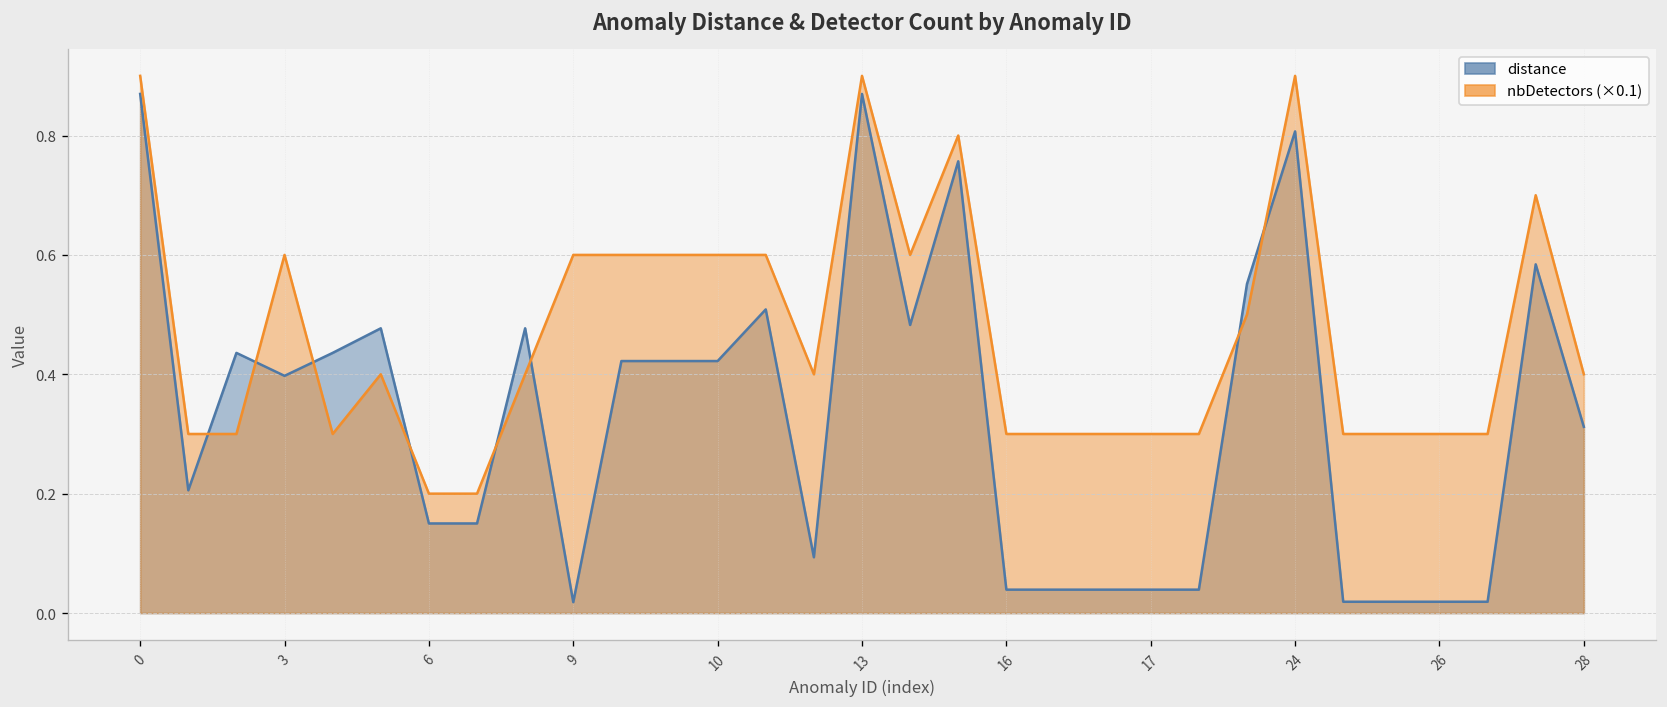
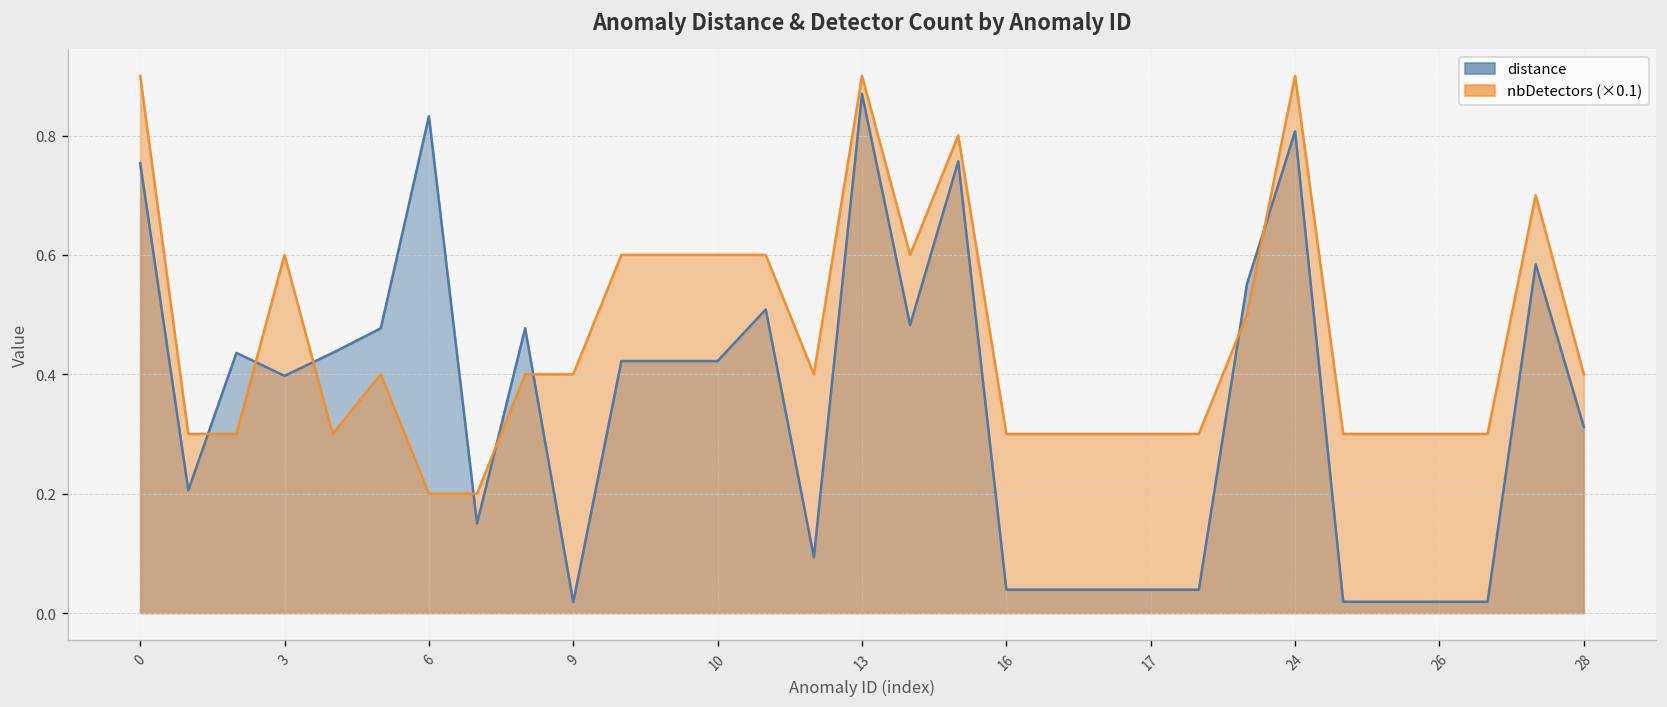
  {
    "distance": {
-     "0": 0.87,
+     "0": 0.75,
      "3": 0.40,
-     "6": 0.15,
+     "6": 0.83,
      "9": 0.02,
      "24": 0.81
    },
    "nbDetectors (×0.1)": {
      "0": 0.90,
      "3": 0.60,
      "6": 0.20,
-     "9": 0.60,
+     "9": 0.40,
      "24": 0.90
    }
  }
